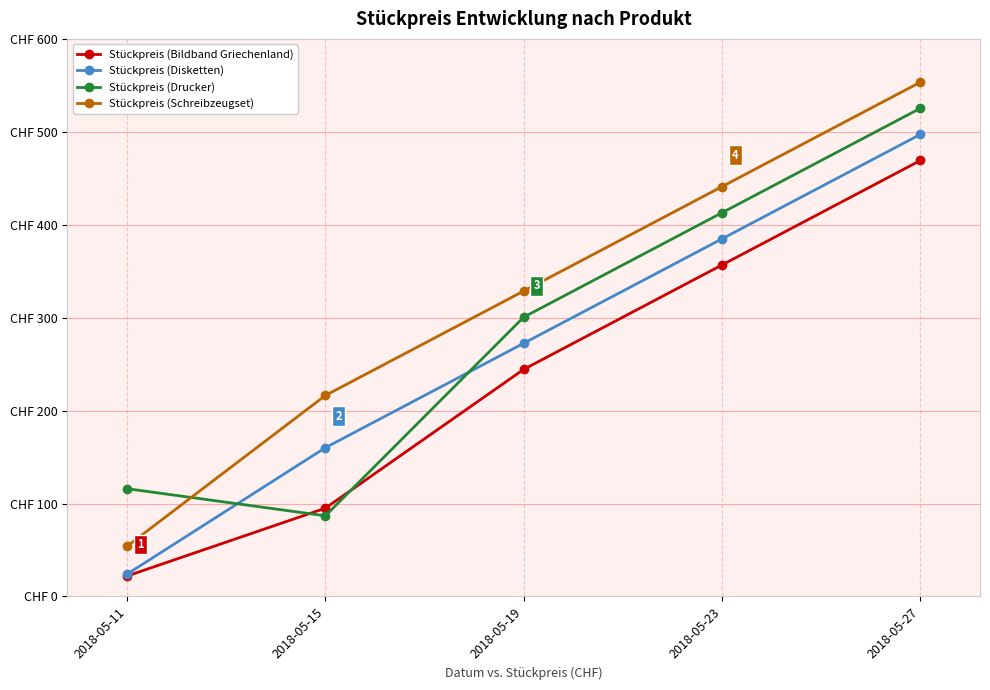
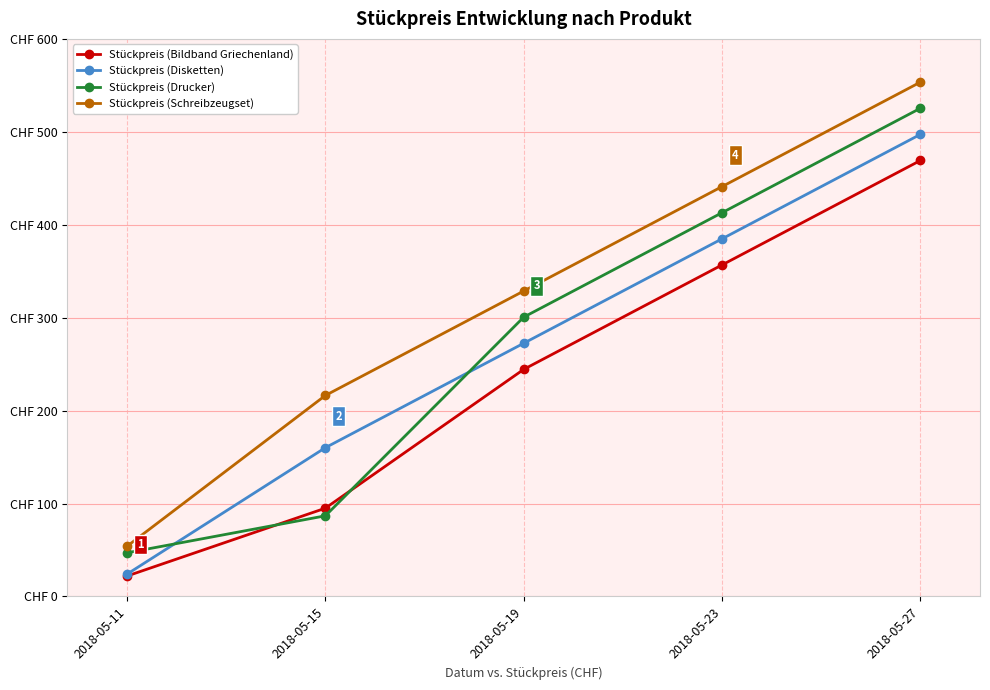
  {
    "Stückpreis (Bildband Griechenland)": {
      "2018-05-15": "CHF 100",
      "2018-05-19": "CHF 240",
      "2018-05-23": "CHF 360",
      "2018-05-27": "CHF 470"
    },
    "Stückpreis (Disketten)": {
      "2018-05-15": "CHF 160",
      "2018-05-19": "CHF 270",
      "2018-05-23": "CHF 380",
      "2018-05-27": "CHF 500"
    },
    "Stückpreis (Drucker)": {
-     "2018-05-11": "CHF 120",
+     "2018-05-11": "CHF 50",
      "2018-05-15": "CHF 90",
      "2018-05-19": "CHF 300",
      "2018-05-23": "CHF 410",
      "2018-05-27": "CHF 530"
    },
    "Stückpreis (Schreibzeugset)": {
      "2018-05-23": "CHF 440",
      "2018-05-27": "CHF 550"
    }
  }
